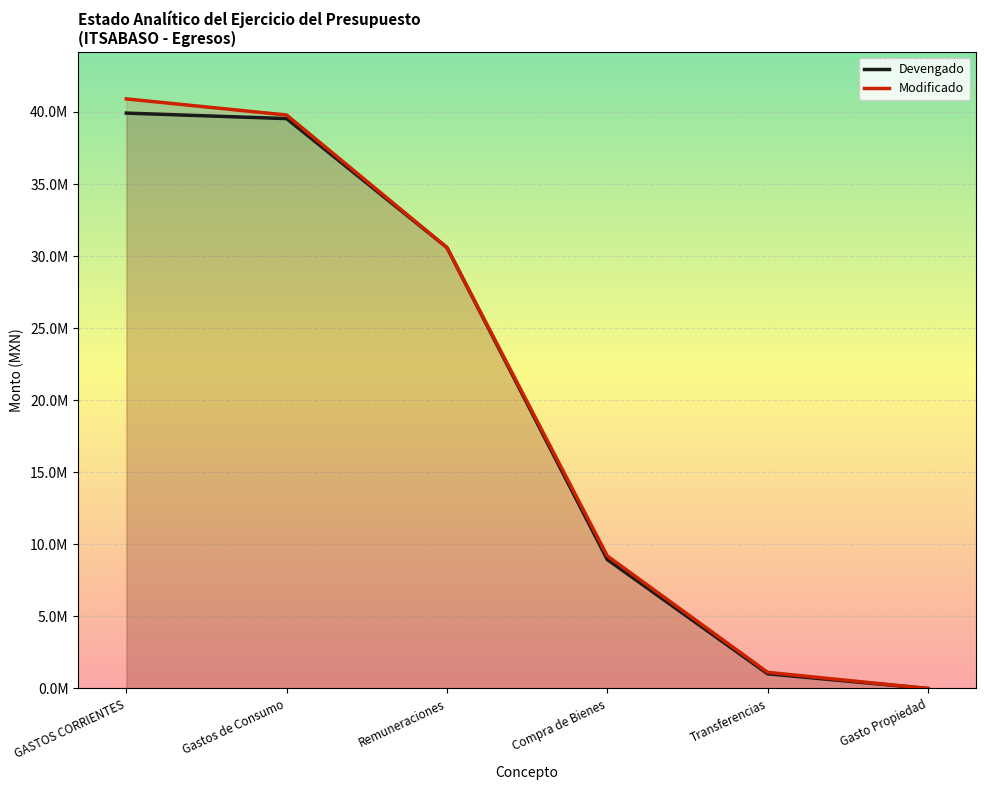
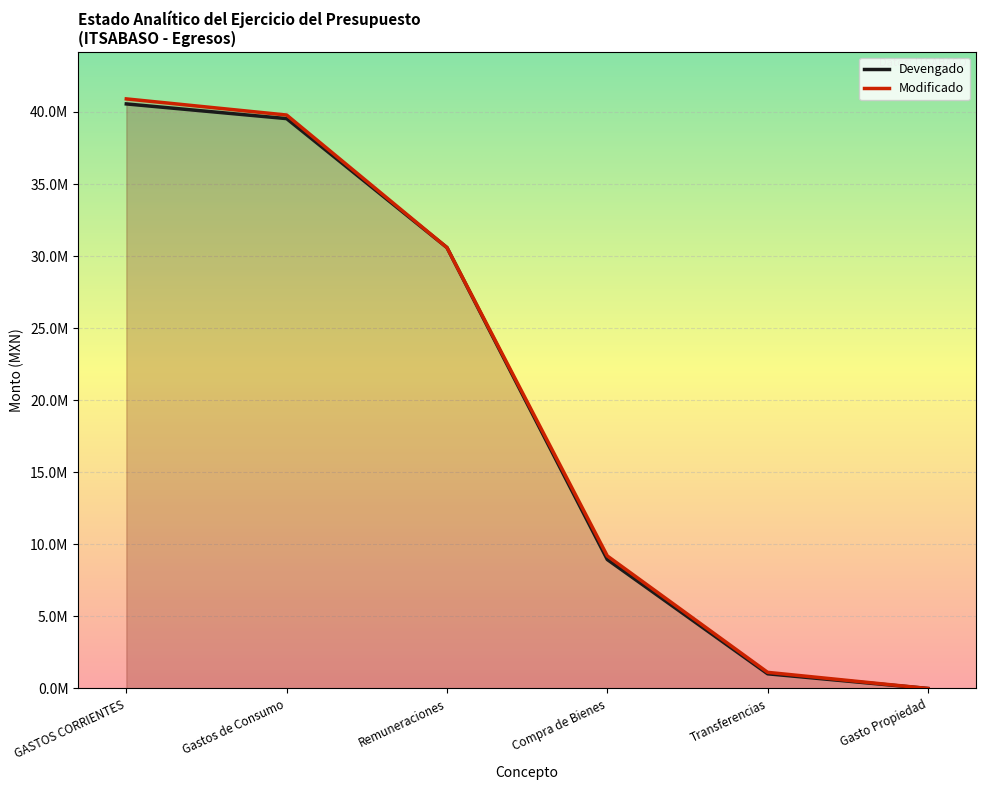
  {
    "Devengado": {
-     "GASTOS CORRIENTES": 39900000,
+     "GASTOS CORRIENTES": 40600000,
      "Gastos de Consumo": 39500000,
      "Compra de Bienes": 8900000
    },
    "Modificado": {
      "GASTOS CORRIENTES": 40900000,
      "Gastos de Consumo": 39800000,
      "Compra de Bienes": 9200000
    }
  }
